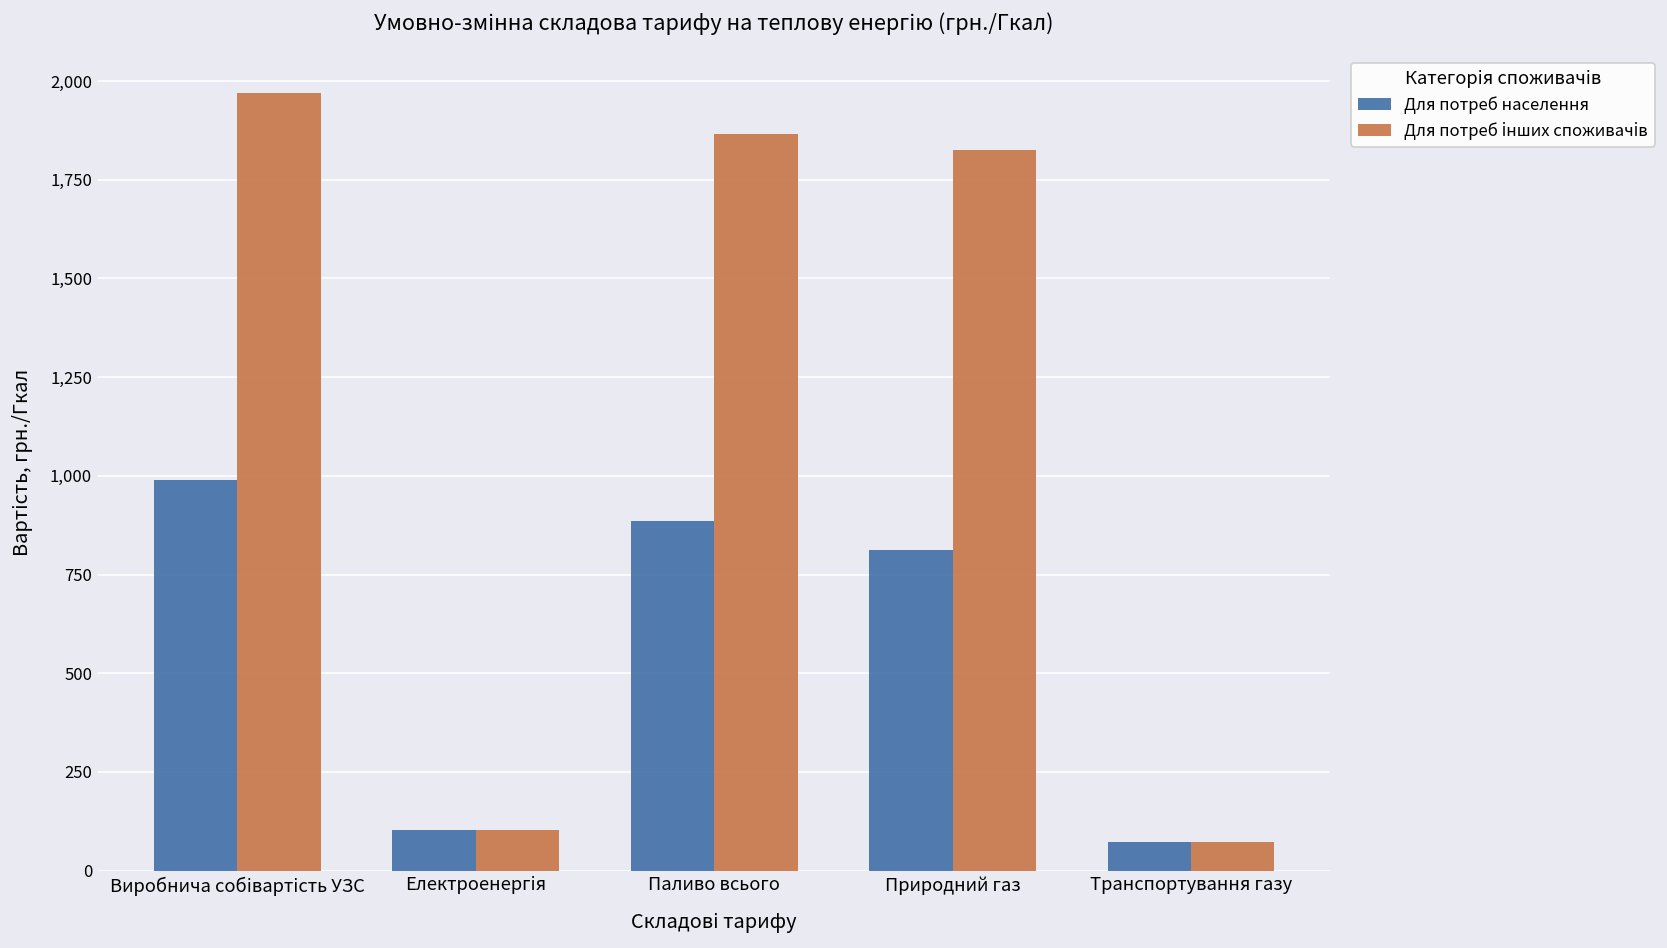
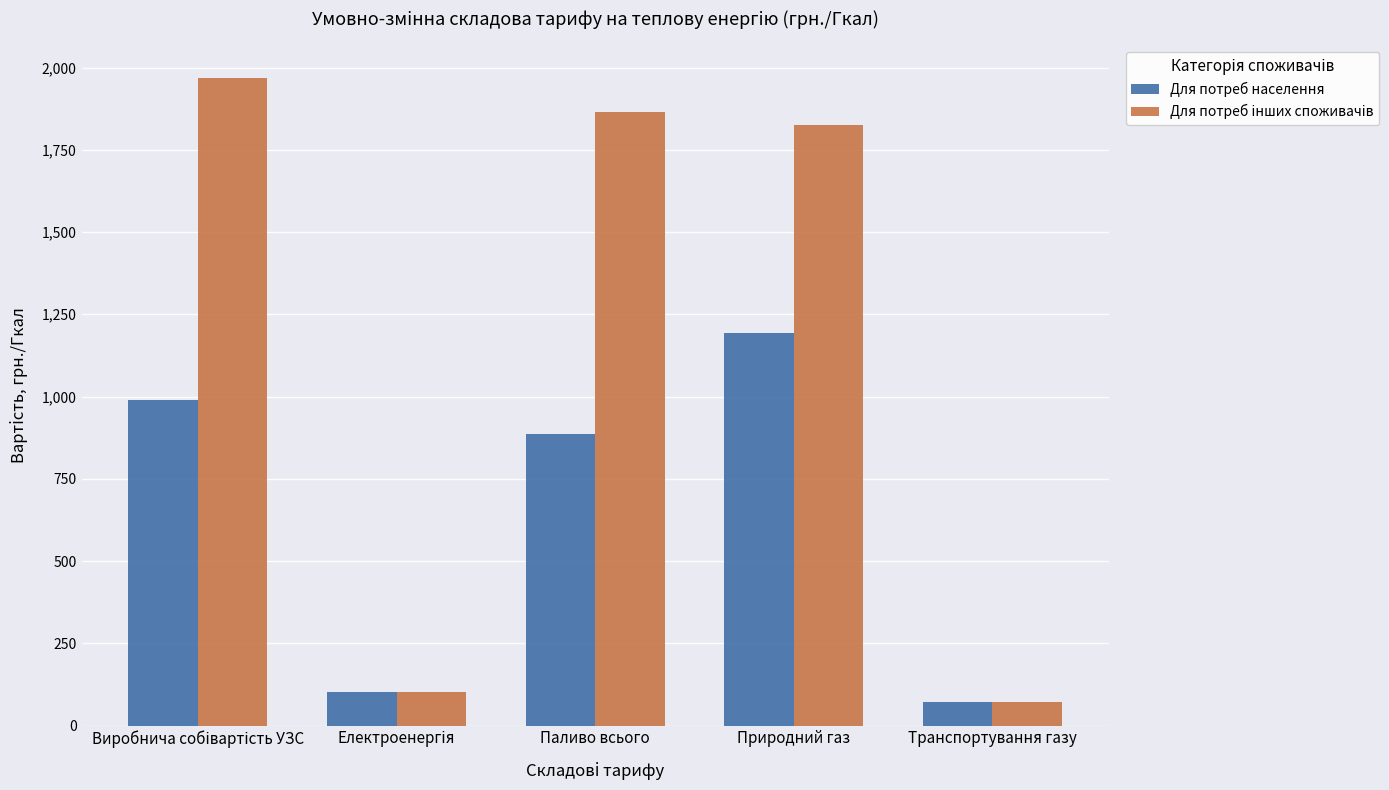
  {
    "Для потреб населення": {
      "Виробнича собівартість УЗС": "990",
      "Електроенергія": "100",
      "Паливо всього": "890",
-     "Природний газ": "810",
+     "Природний газ": "1,190",
      "Транспортування газу": "70"
    },
    "Для потреб інших споживачів": {
      "Виробнича собівартість УЗС": "1,970",
      "Електроенергія": "100",
      "Паливо всього": "1,870",
      "Природний газ": "1,820",
      "Транспортування газу": "70"
    }
  }
